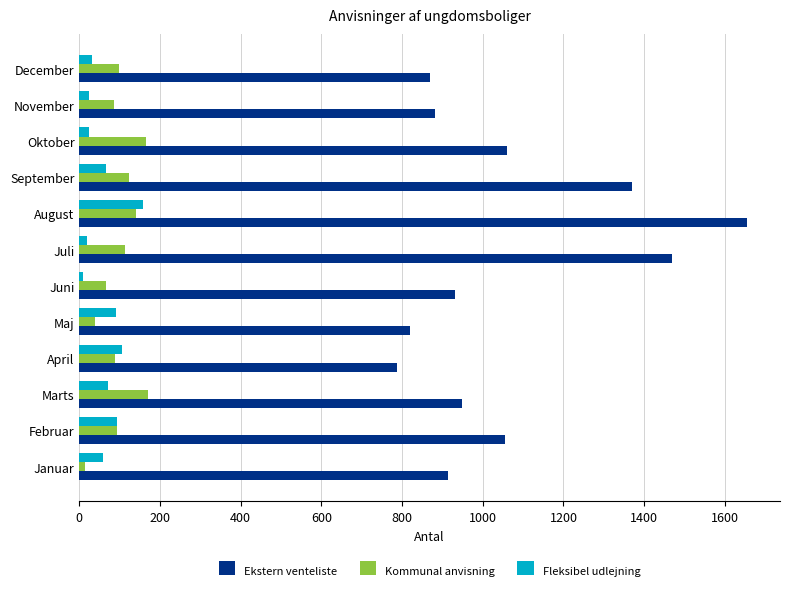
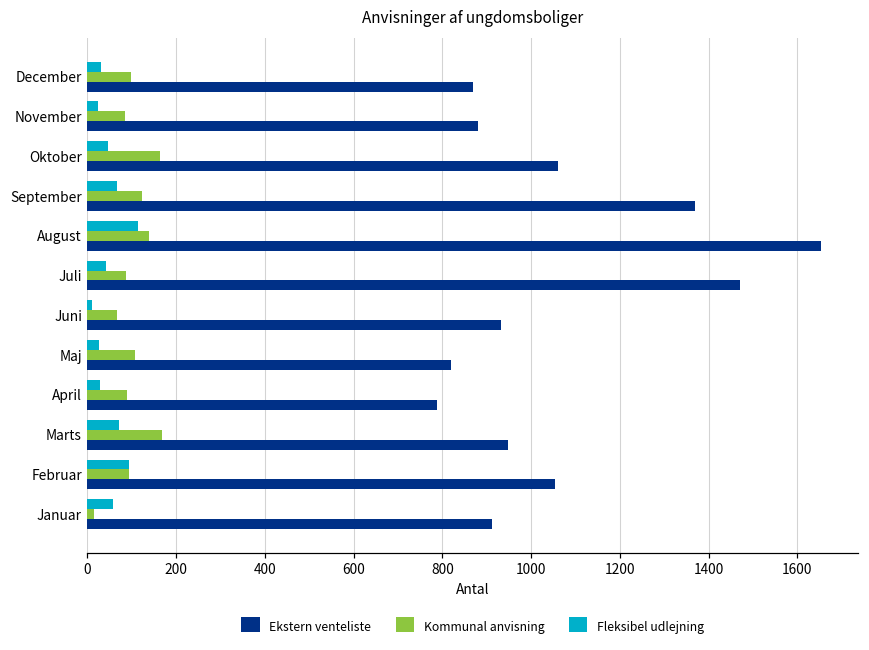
  {
    "Ekstern venteliste": {
      "December": 870,
      "November": 880,
      "Oktober": 1060,
      "September": 1370,
      "August": 1650,
      "Juli": 1470,
      "Juni": 930,
      "Maj": 820,
      "April": 790,
      "Marts": 950,
      "Februar": 1060,
      "Januar": 910
    },
    "Kommunal anvisning": {
      "December": 100,
      "November": 90,
      "Oktober": 160,
      "September": 120,
      "August": 140,
-     "Juli": 110,
+     "Juli": 90,
      "Juni": 70,
-     "Maj": 40,
+     "Maj": 110,
      "April": 90,
      "Marts": 170,
      "Februar": 90,
      "Januar": 10
    },
    "Fleksibel udlejning": {
      "December": 30,
      "November": 30,
-     "Oktober": 20,
+     "Oktober": 50,
      "September": 70,
-     "August": 160,
-     "Juli": 20,
+     "August": 120,
+     "Juli": 40,
      "Juni": 10,
-     "Maj": 90,
-     "April": 110,
+     "Maj": 30,
+     "April": 30,
      "Marts": 70,
      "Februar": 90,
      "Januar": 60
    }
  }
